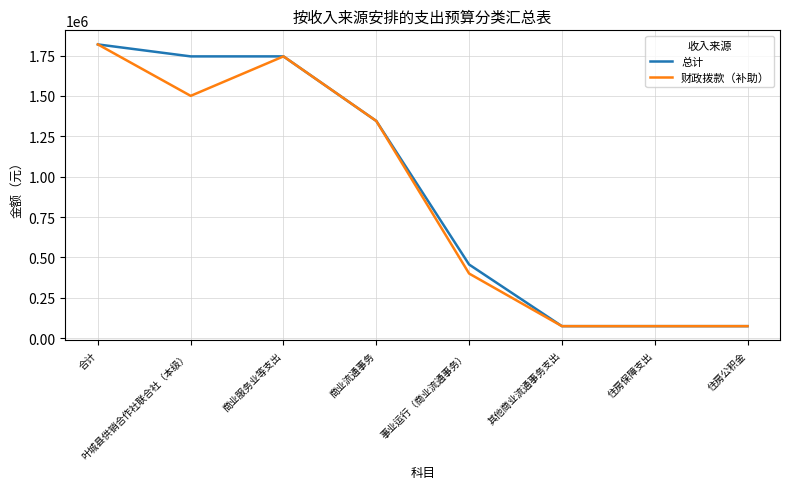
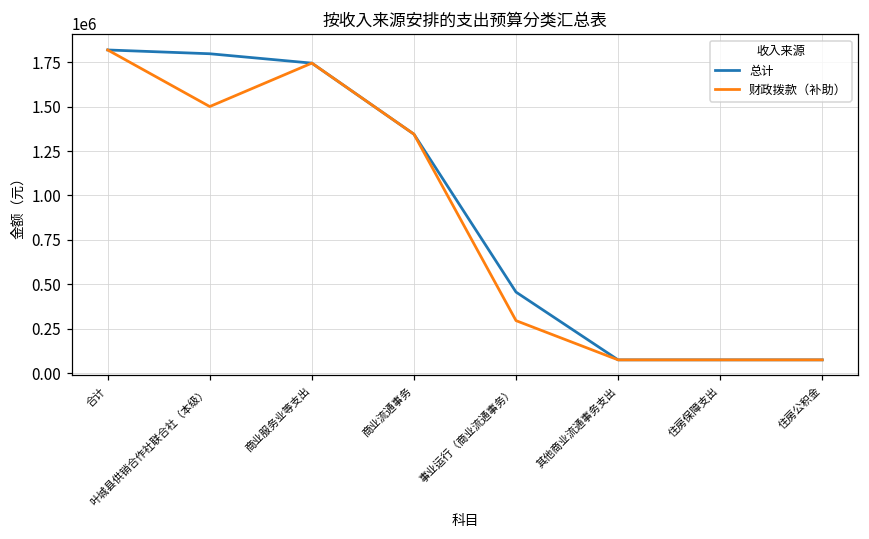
  {
    "总计": {
-     "叶城县供销合作社联合社（本级）": 1740000,
+     "叶城县供销合作社联合社（本级）": 1800000,
      "事业运行（商业流通事务）": 460000
    },
    "财政拨款（补助）": {
      "叶城县供销合作社联合社（本级）": 1500000,
-     "事业运行（商业流通事务）": 400000
+     "事业运行（商业流通事务）": 300000
    }
  }
